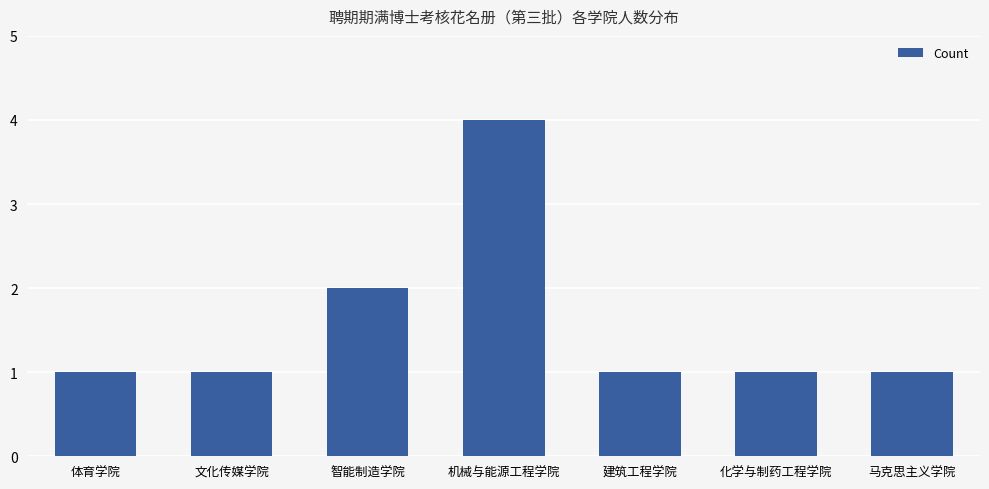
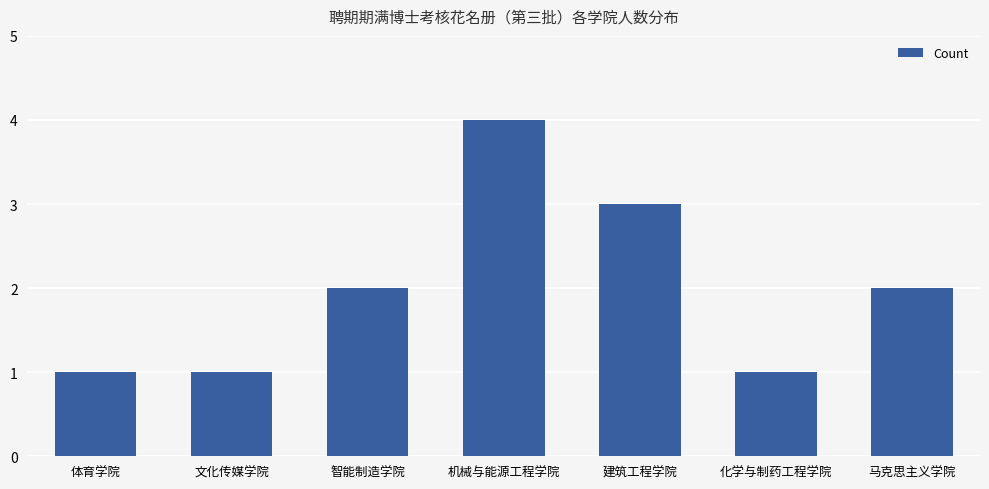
  {
    "体育学院": 1,
    "文化传媒学院": 1,
    "智能制造学院": 2,
    "机械与能源工程学院": 4,
-   "建筑工程学院": 1,
+   "建筑工程学院": 3,
    "化学与制药工程学院": 1,
-   "马克思主义学院": 1
+   "马克思主义学院": 2
  }
